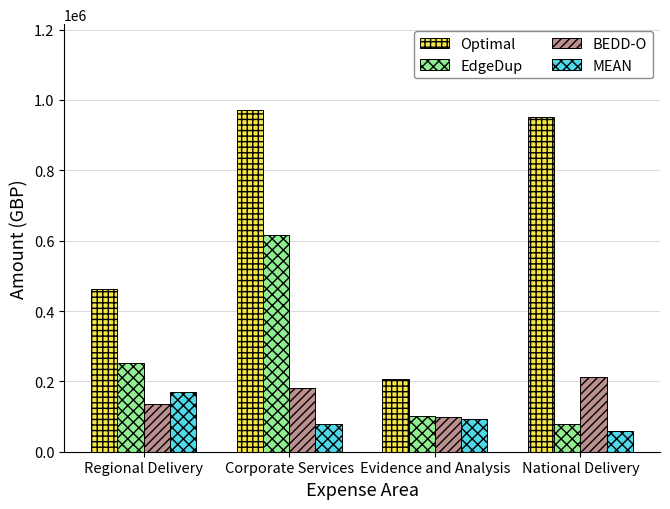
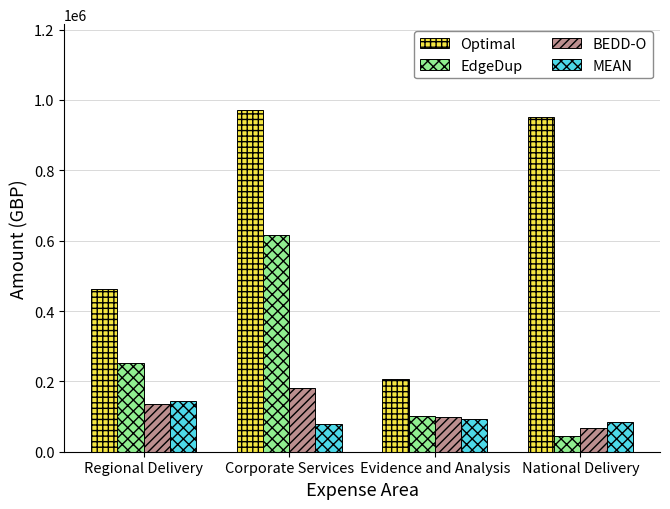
  {
    "Optimal": {
      "Regional Delivery": 460000,
      "Corporate Services": 970000,
      "Evidence and Analysis": 210000,
      "National Delivery": 950000
    },
    "EdgeDup": {
      "Regional Delivery": 250000,
      "Corporate Services": 620000,
      "Evidence and Analysis": 100000,
-     "National Delivery": 80000
+     "National Delivery": 40000
    },
    "BEDD-O": {
      "Regional Delivery": 140000,
      "Corporate Services": 180000,
      "Evidence and Analysis": 100000,
-     "National Delivery": 210000
+     "National Delivery": 70000
    },
    "MEAN": {
-     "Regional Delivery": 170000,
+     "Regional Delivery": 140000,
      "Corporate Services": 80000,
      "Evidence and Analysis": 90000,
-     "National Delivery": 60000
+     "National Delivery": 80000
    }
  }
